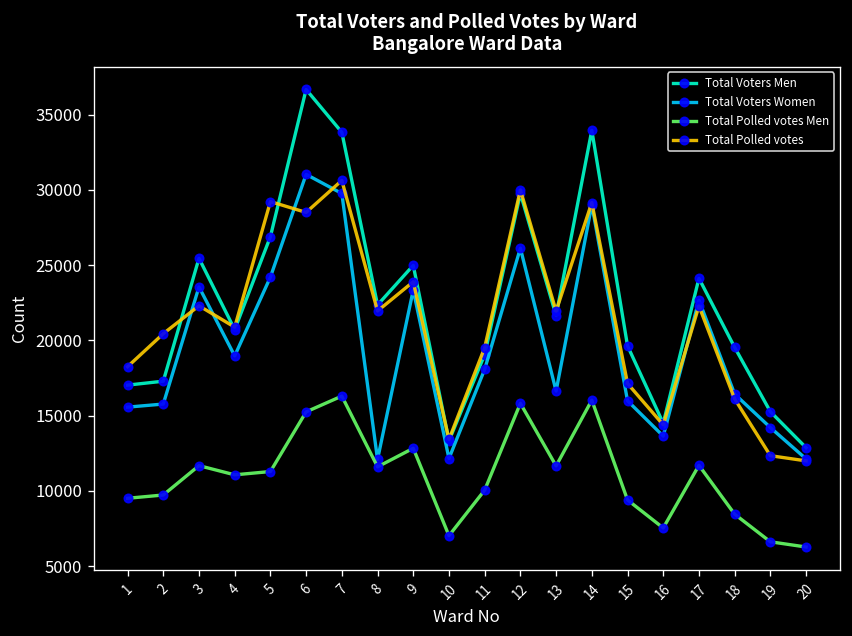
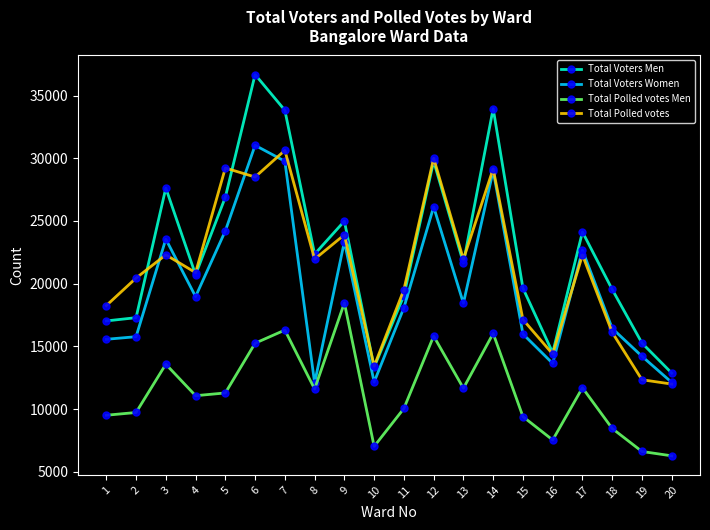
  {
    "Total Voters Men": {
      "1": 17000,
      "2": 17300,
-     "3": 25500,
+     "3": 27600,
      "5": 26900,
      "6": 36700,
      "7": 33800,
      "8": 22400,
      "9": 25000,
      "11": 19100,
      "12": 29800,
      "13": 21700,
      "14": 34000,
      "15": 19600,
      "17": 24100,
      "18": 19500,
      "19": 15300,
      "20": 12900
    },
    "Total Voters Women": {
      "1": 15600,
      "2": 15800,
      "3": 23600,
      "4": 19000,
      "5": 24200,
      "6": 31000,
      "7": 29800,
      "8": 12100,
      "9": 23300,
      "10": 12200,
      "11": 18100,
      "12": 26100,
-     "13": 16600,
+     "13": 18400,
      "15": 16000,
      "16": 13600,
      "17": 22700,
      "18": 16400,
      "19": 14200
    },
    "Total Polled votes Men": {
      "1": 9500,
      "2": 9700,
-     "3": 11700,
+     "3": 13600,
      "4": 11100,
      "5": 11300,
      "6": 15300,
      "7": 16300,
      "8": 11600,
-     "9": 12800,
+     "9": 18500,
      "10": 7000,
      "11": 10100,
      "12": 15800,
      "13": 11700,
      "14": 16000,
      "15": 9400,
      "16": 7500,
      "17": 11700,
      "18": 8500,
      "19": 6600,
      "20": 6300
    },
    "Total Polled votes": {
      "1": 18300,
      "2": 20400,
      "3": 22300,
      "5": 29200,
      "6": 28500,
      "7": 30600,
      "8": 22000,
      "9": 23900,
      "11": 19500,
      "12": 30000,
      "13": 21900,
      "15": 17100,
      "17": 22300,
      "18": 16100,
      "19": 12300
    }
  }
